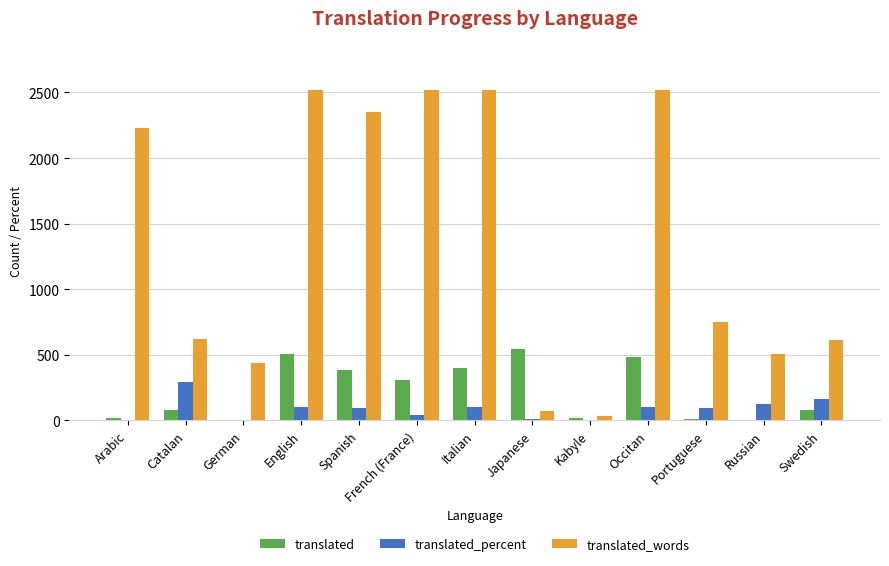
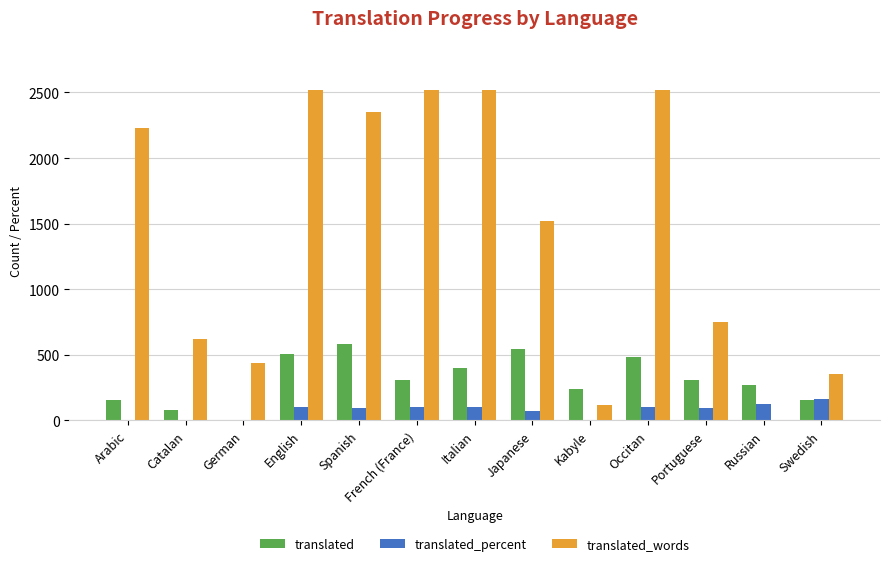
  {
    "translated": {
-     "Arabic": 20,
+     "Arabic": 160,
      "Catalan": 80,
      "English": 510,
-     "Spanish": 390,
+     "Spanish": 590,
      "French (France)": 310,
      "Italian": 400,
      "Japanese": 540,
-     "Kabyle": 20,
+     "Kabyle": 240,
      "Occitan": 480,
-     "Portuguese": 10,
-     "Russian": 0,
-     "Swedish": 80
+     "Portuguese": 310,
+     "Russian": 270,
+     "Swedish": 160
    },
    "translated_percent": {
-     "Catalan": 290,
+     "Catalan": 0,
      "English": 100,
      "Spanish": 100,
-     "French (France)": 40,
+     "French (France)": 100,
      "Italian": 100,
-     "Japanese": 10,
+     "Japanese": 70,
      "Occitan": 100,
      "Portuguese": 100,
      "Russian": 130,
      "Swedish": 160
    },
    "translated_words": {
      "Arabic": 2230,
      "Catalan": 620,
      "German": 430,
      "English": 2520,
      "Spanish": 2350,
      "French (France)": 2520,
      "Italian": 2520,
-     "Japanese": 80,
-     "Kabyle": 40,
+     "Japanese": 1520,
+     "Kabyle": 120,
      "Occitan": 2520,
      "Portuguese": 750,
-     "Russian": 500,
-     "Swedish": 610
+     "Russian": 0,
+     "Swedish": 350
    }
  }
